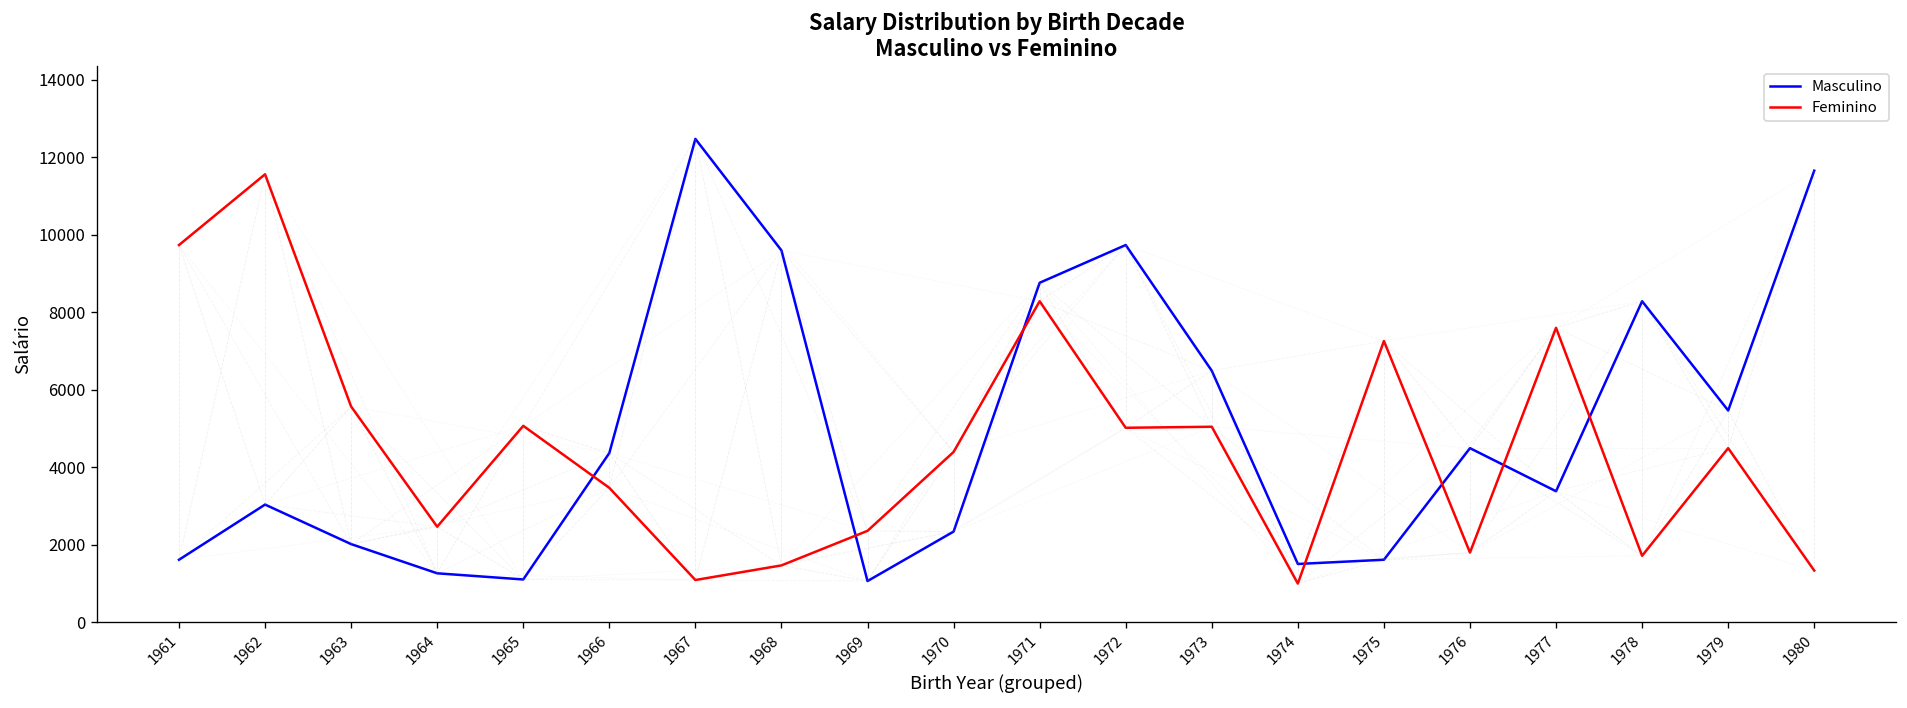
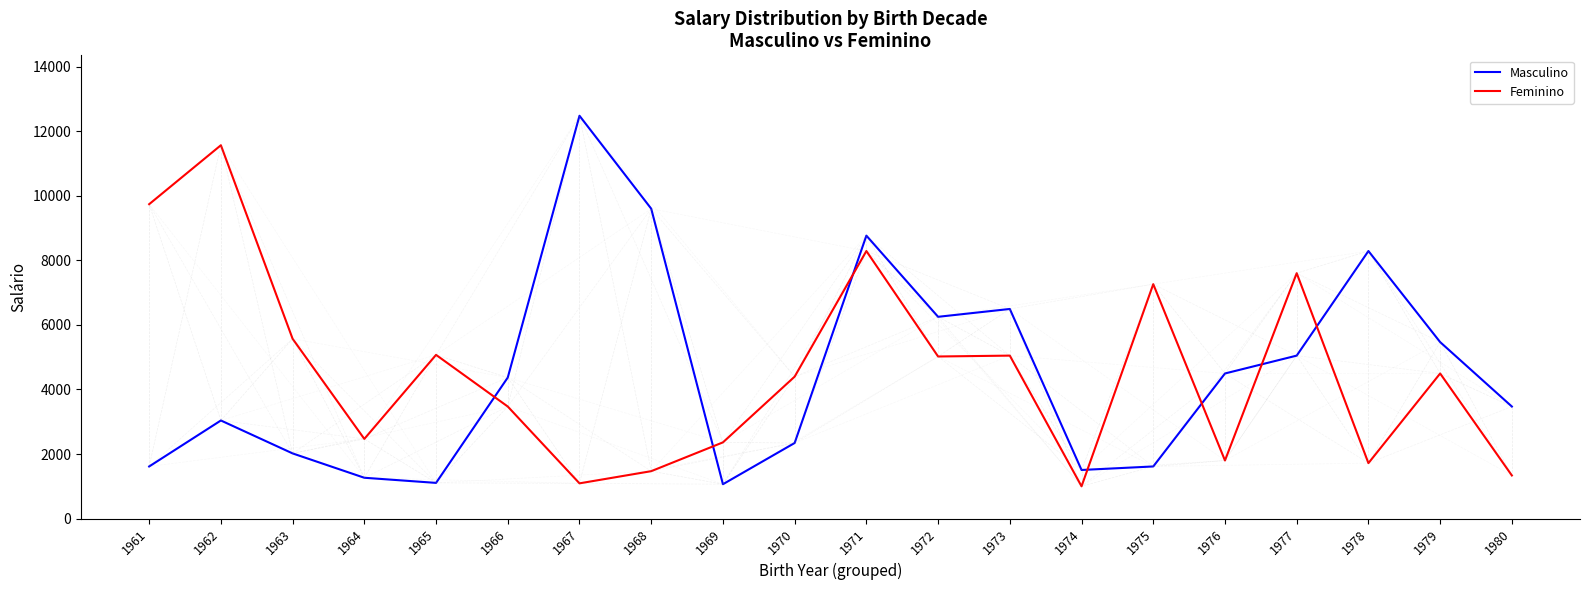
  {
    "Masculino": {
-     "1972": 9700,
-     "1977": 3400,
-     "1980": 11700
+     "1972": 6300,
+     "1977": 5000,
+     "1980": 3500
    }
  }
